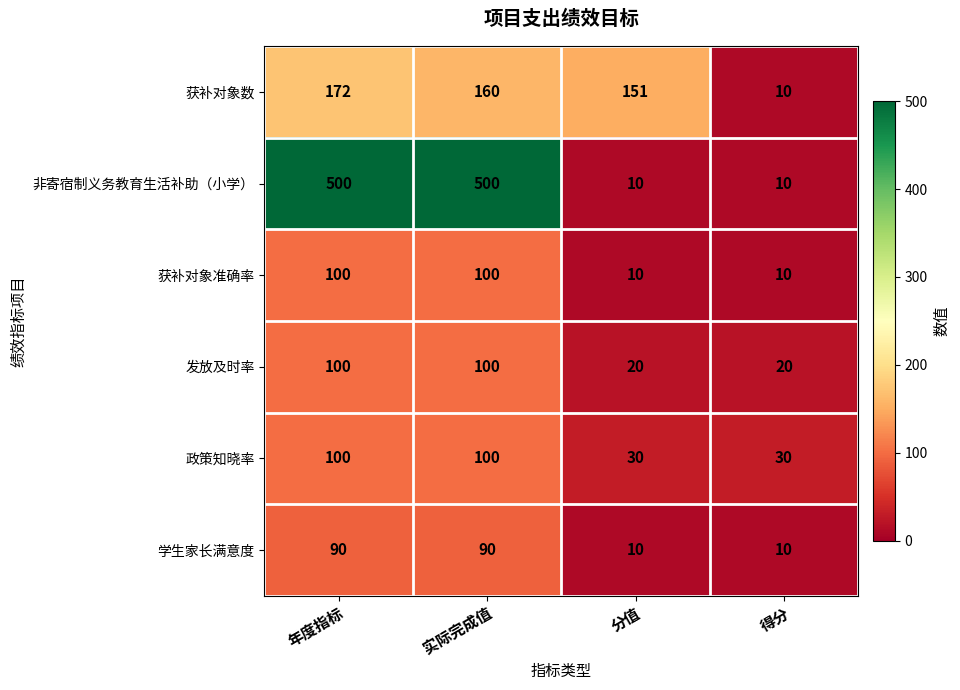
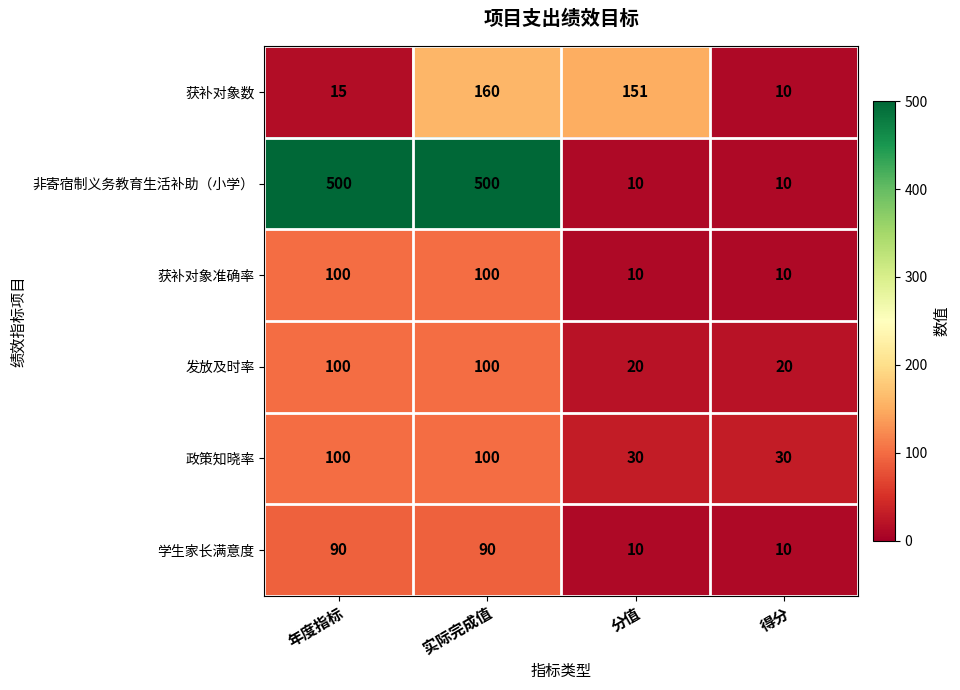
  {
    "获补对象数": {
-     "年度指标": 172,
+     "年度指标": 15,
      "实际完成值": 160,
      "分值": 151,
      "得分": 10
    },
    "非寄宿制义务教育生活补助（小学）": {
      "年度指标": 500,
      "实际完成值": 500,
      "分值": 10,
      "得分": 10
    },
    "获补对象准确率": {
      "年度指标": 100,
      "实际完成值": 100,
      "分值": 10,
      "得分": 10
    },
    "发放及时率": {
      "年度指标": 100,
      "实际完成值": 100,
      "分值": 20,
      "得分": 20
    },
    "政策知晓率": {
      "年度指标": 100,
      "实际完成值": 100,
      "分值": 30,
      "得分": 30
    },
    "学生家长满意度": {
      "年度指标": 90,
      "实际完成值": 90,
      "分值": 10,
      "得分": 10
    }
  }
